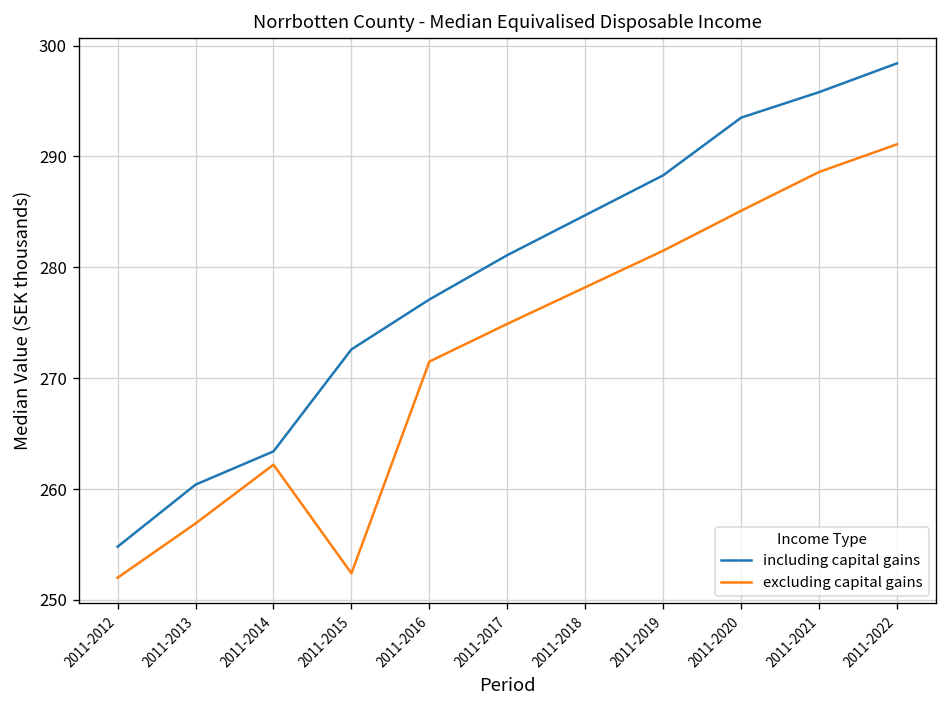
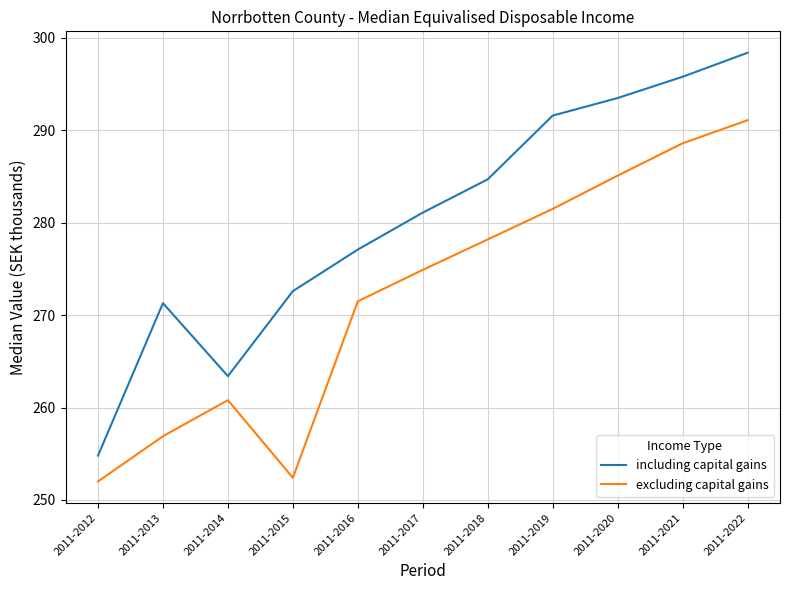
  {
    "including capital gains": {
      "2011-2012": 255,
-     "2011-2013": 260,
+     "2011-2013": 271,
      "2011-2014": 263,
      "2011-2015": 273,
      "2011-2016": 277,
      "2011-2017": 281,
      "2011-2018": 285,
-     "2011-2019": 288,
+     "2011-2019": 292,
      "2011-2020": 294,
      "2011-2021": 296,
      "2011-2022": 298
    },
    "excluding capital gains": {
      "2011-2012": 252,
      "2011-2013": 257,
-     "2011-2014": 262,
+     "2011-2014": 261,
      "2011-2015": 252,
      "2011-2016": 272,
      "2011-2017": 275,
      "2011-2018": 278,
      "2011-2019": 282,
      "2011-2020": 285,
      "2011-2021": 289,
      "2011-2022": 291
    }
  }
